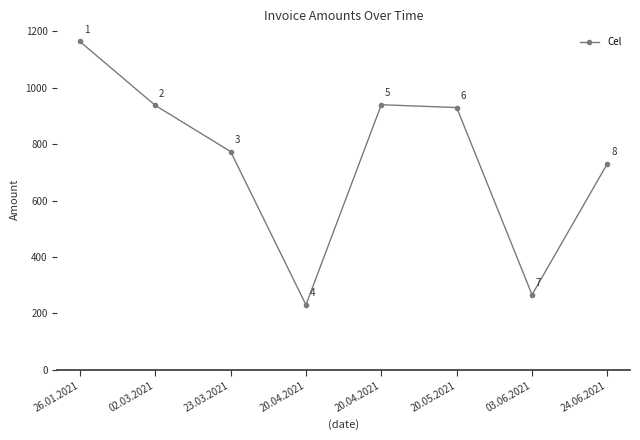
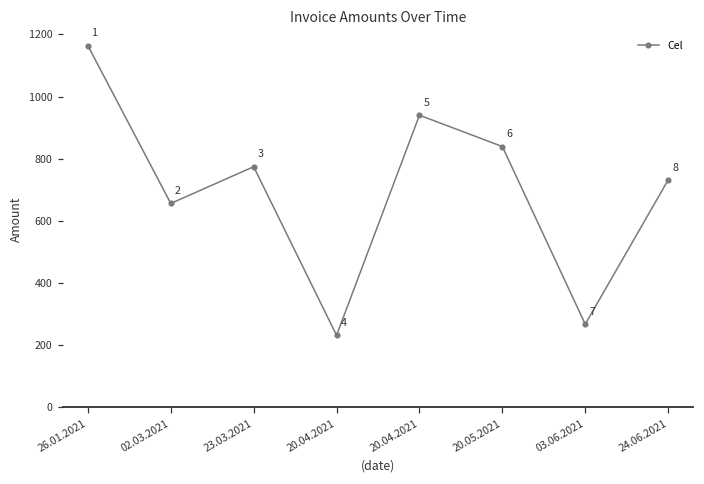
  {
-   "02.03.2021": 940,
-   "20.05.2021": 930
+   "02.03.2021": 660,
+   "20.05.2021": 840
  }
